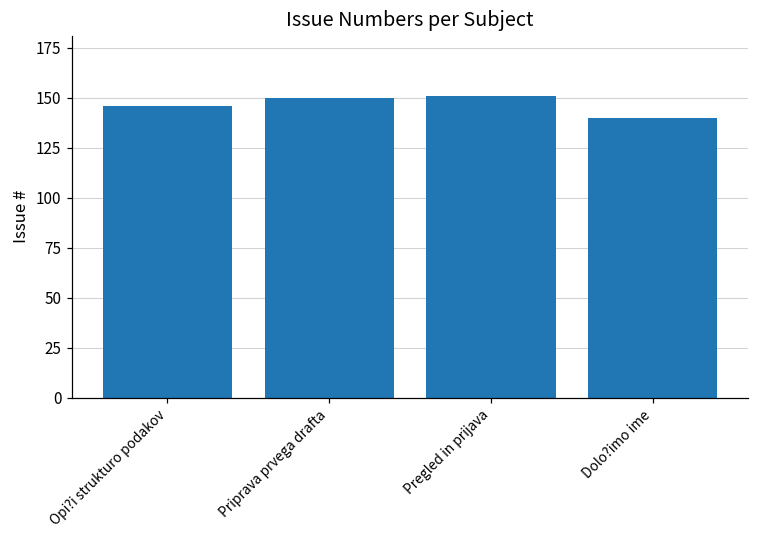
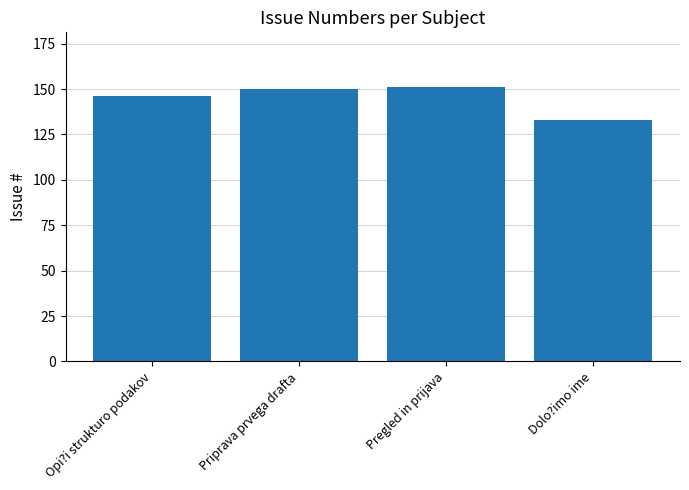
  {
    "Opi?i strukturo podakov": 146,
    "Priprava prvega drafta": 150,
    "Pregled in prijava": 151,
-   "Dolo?imo ime": 140
+   "Dolo?imo ime": 133
  }
